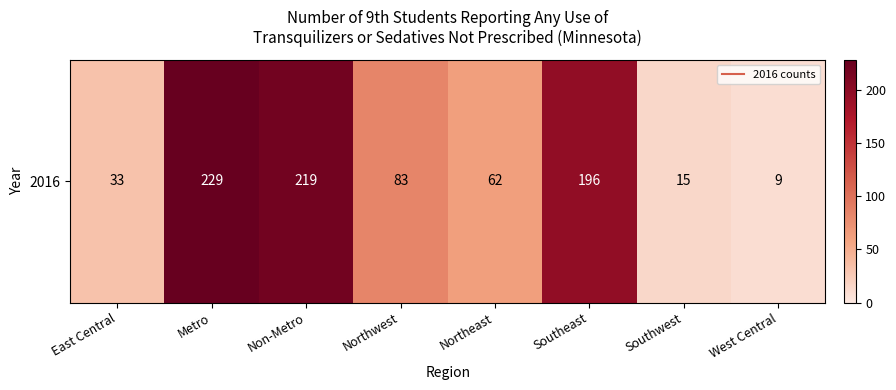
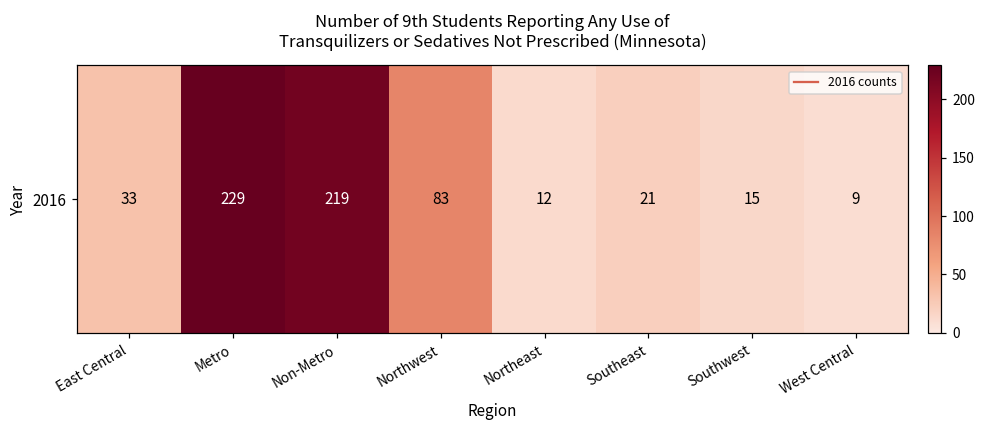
  {
    "2016": {
      "East Central": 33,
      "Metro": 229,
      "Non-Metro": 219,
      "Northwest": 83,
-     "Northeast": 62,
-     "Southeast": 196,
+     "Northeast": 12,
+     "Southeast": 21,
      "Southwest": 15,
      "West Central": 9
    }
  }
